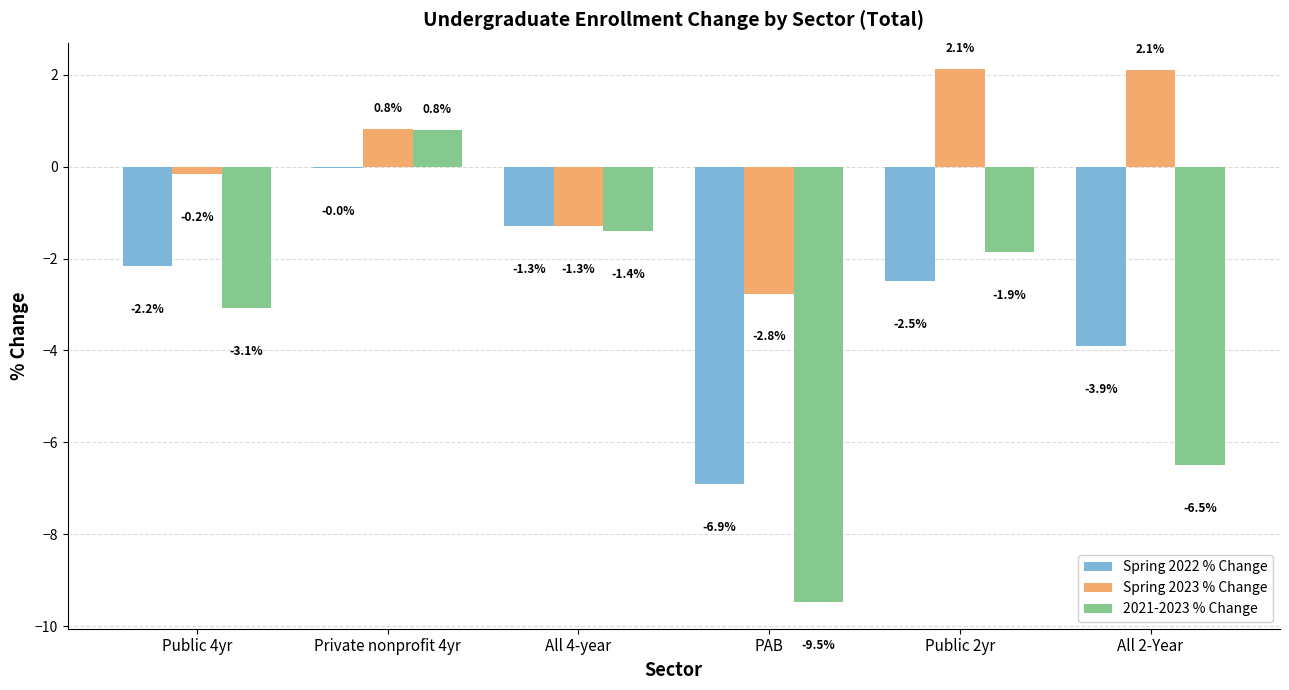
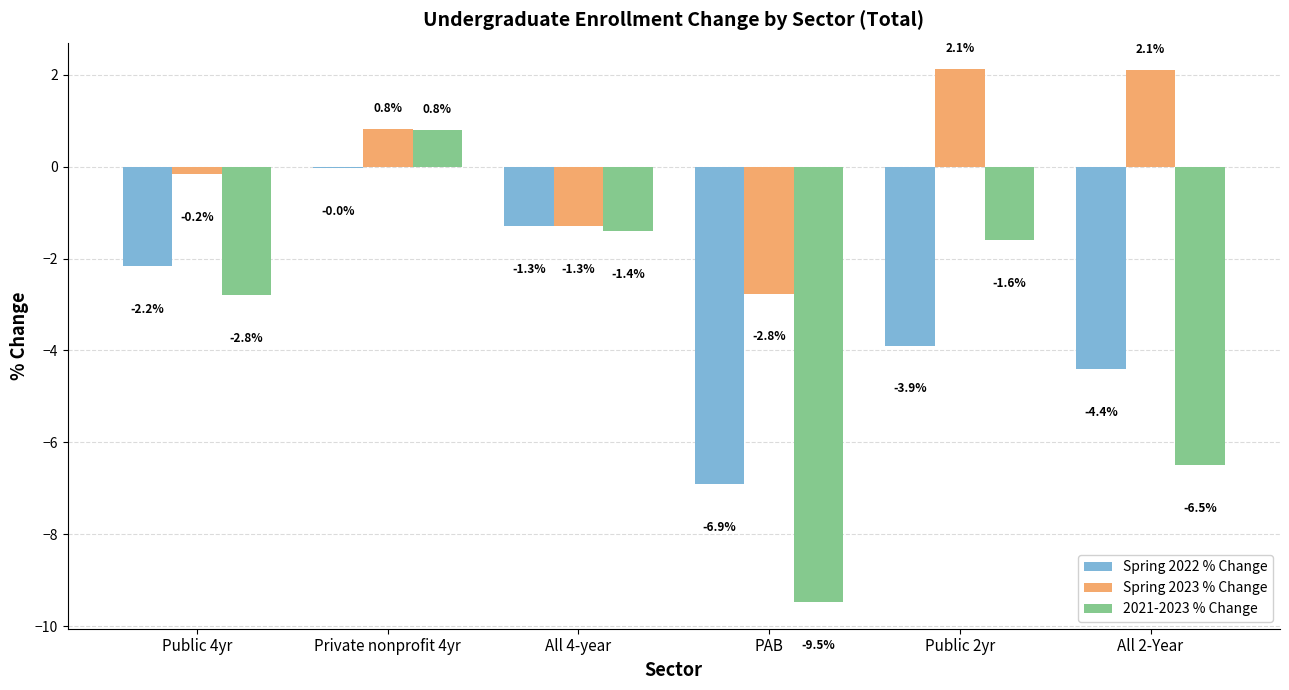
  {
    "Spring 2022 % Change": {
-     "Public 2yr": "-2.5%",
-     "All 2-Year": "-3.9%"
+     "Public 2yr": "-3.9%",
+     "All 2-Year": "-4.4%"
    },
    "Spring 2023 % Change": {
      "Private nonprofit 4yr": "0.8%",
      "Public 2yr": "2.1%",
      "All 2-Year": "2.1%"
    },
    "2021-2023 % Change": {
-     "Public 4yr": "-3.1%",
+     "Public 4yr": "-2.8%",
      "Private nonprofit 4yr": "0.8%",
-     "Public 2yr": "-1.9%"
+     "Public 2yr": "-1.6%"
    }
  }
